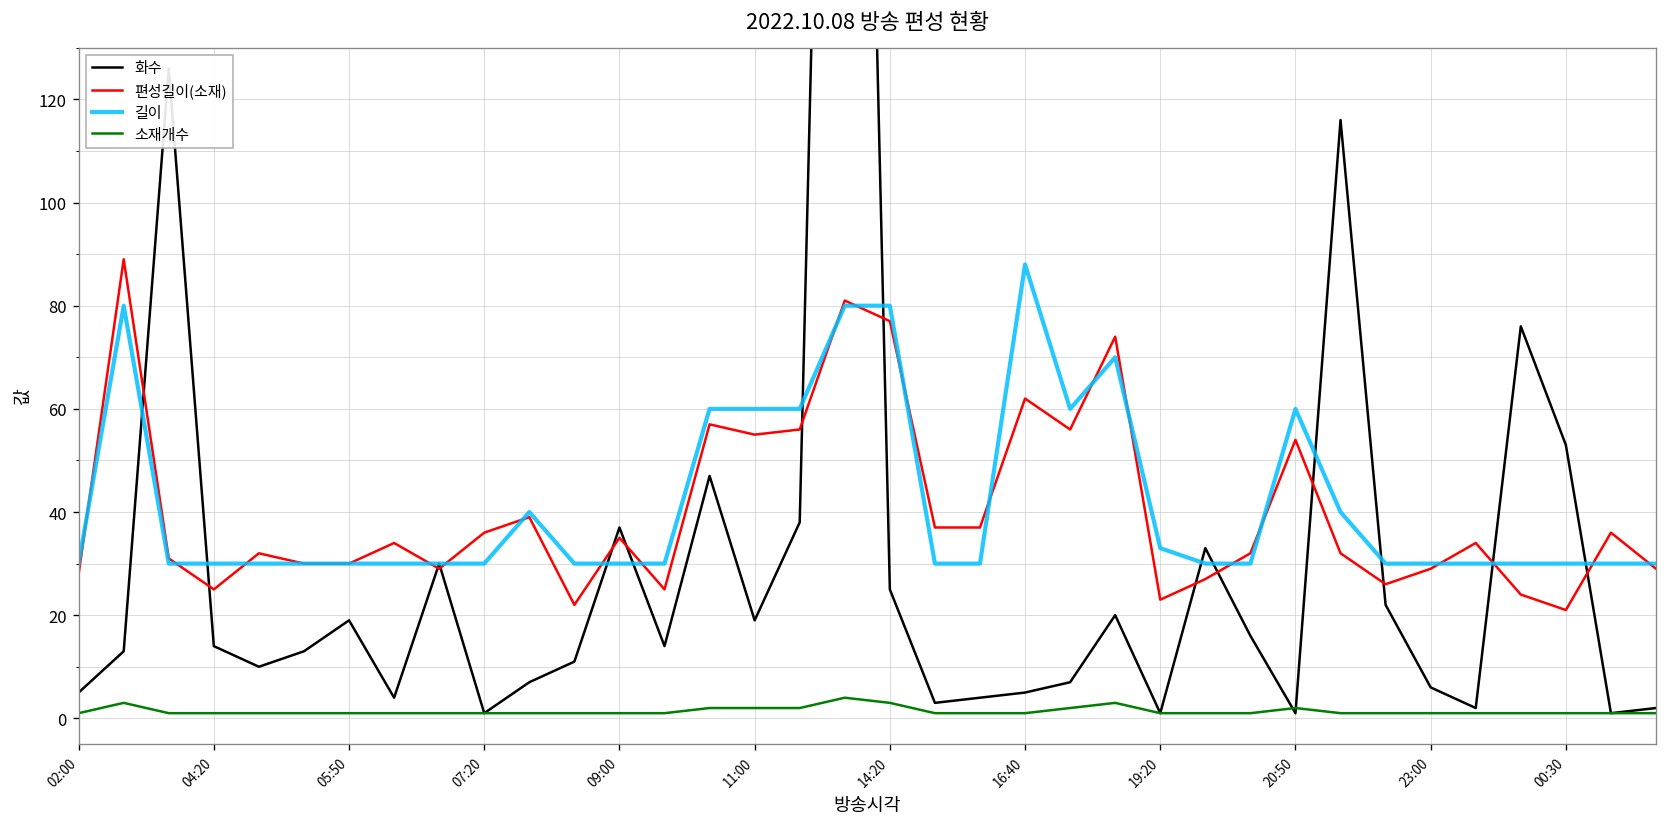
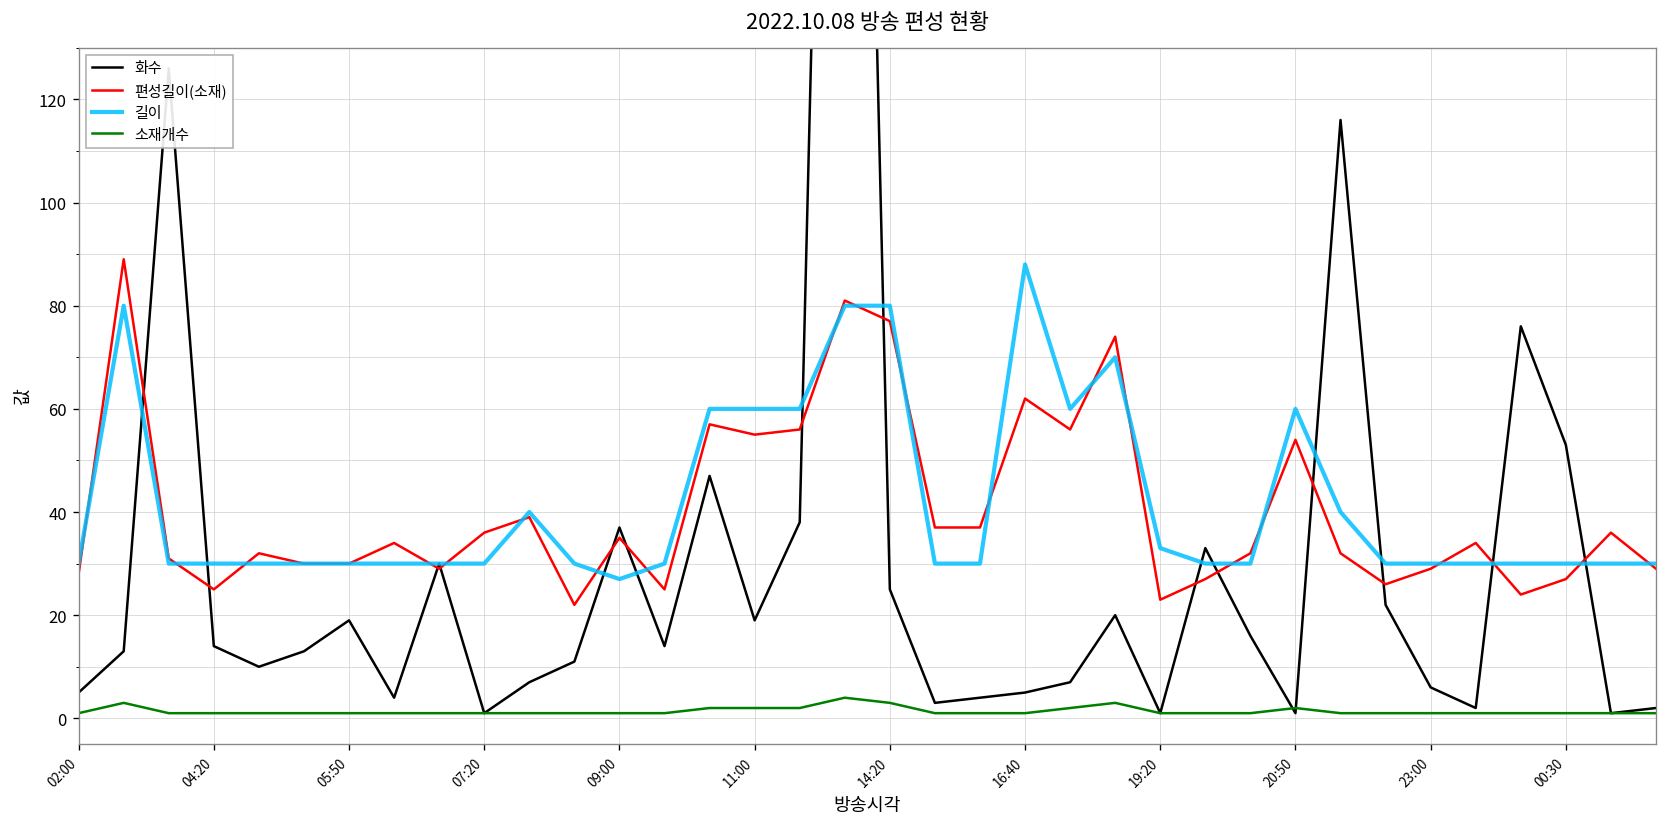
  {
    "화수": {
      "02:00": 5,
      "04:20": 14,
      "05:50": 19,
      "09:00": 37,
      "11:00": 19,
      "14:20": 25,
      "16:40": 5,
      "20:50": 1,
      "23:00": 6,
      "00:30": 53
    },
    "편성길이(소재)": {
      "02:00": 28,
      "04:20": 25,
      "07:20": 36,
      "09:00": 35,
      "11:00": 55,
      "14:20": 77,
      "16:40": 62,
      "19:20": 23,
      "20:50": 54,
      "23:00": 29,
-     "00:30": 21
+     "00:30": 27
    },
    "길이": {
      "02:00": 30,
      "04:20": 30,
      "07:20": 30,
-     "09:00": 30,
+     "09:00": 27,
      "11:00": 60,
      "14:20": 80,
      "16:40": 88,
      "19:20": 33,
      "20:50": 60,
      "23:00": 30,
      "00:30": 30
    },
    "소재개수": {
      "02:00": 1,
      "04:20": 1,
      "05:50": 1,
      "09:00": 1,
      "11:00": 2,
      "14:20": 3,
      "16:40": 1,
      "20:50": 2,
      "23:00": 1,
      "00:30": 1
    }
  }
